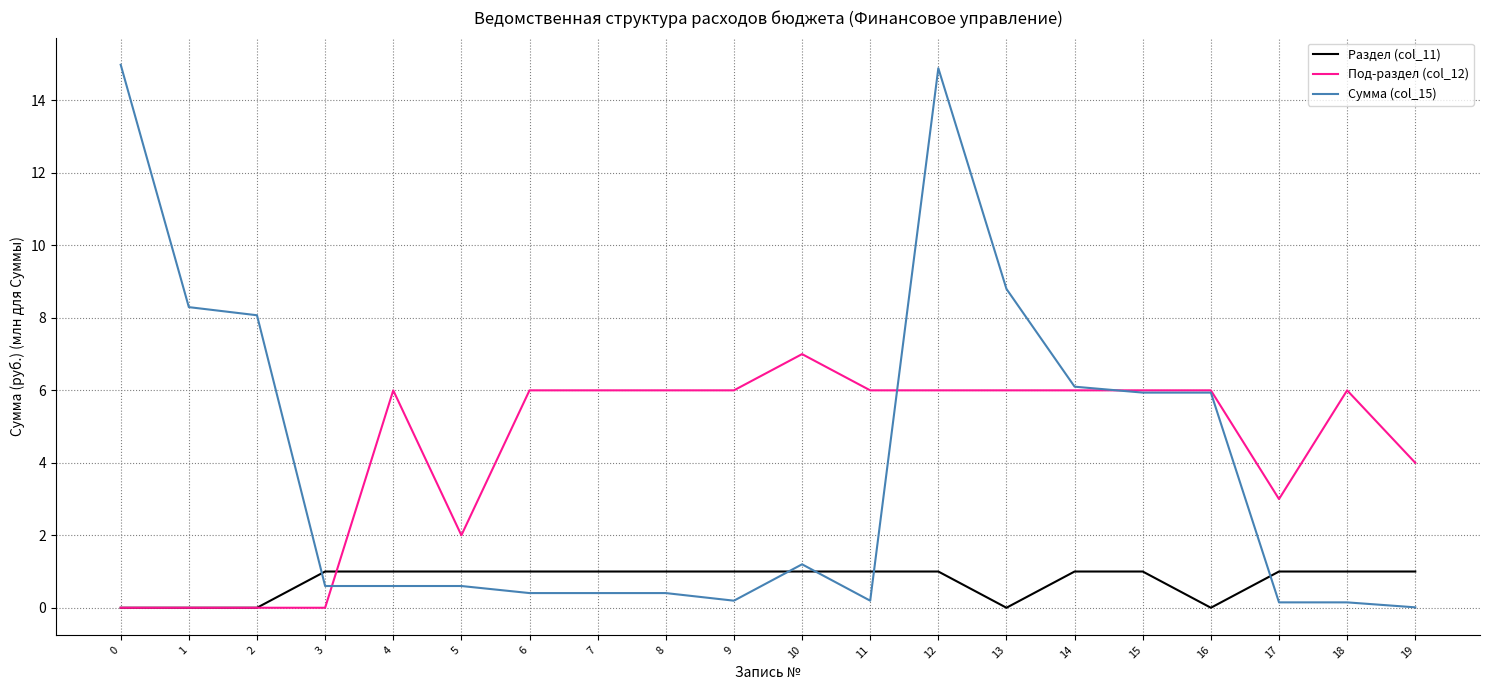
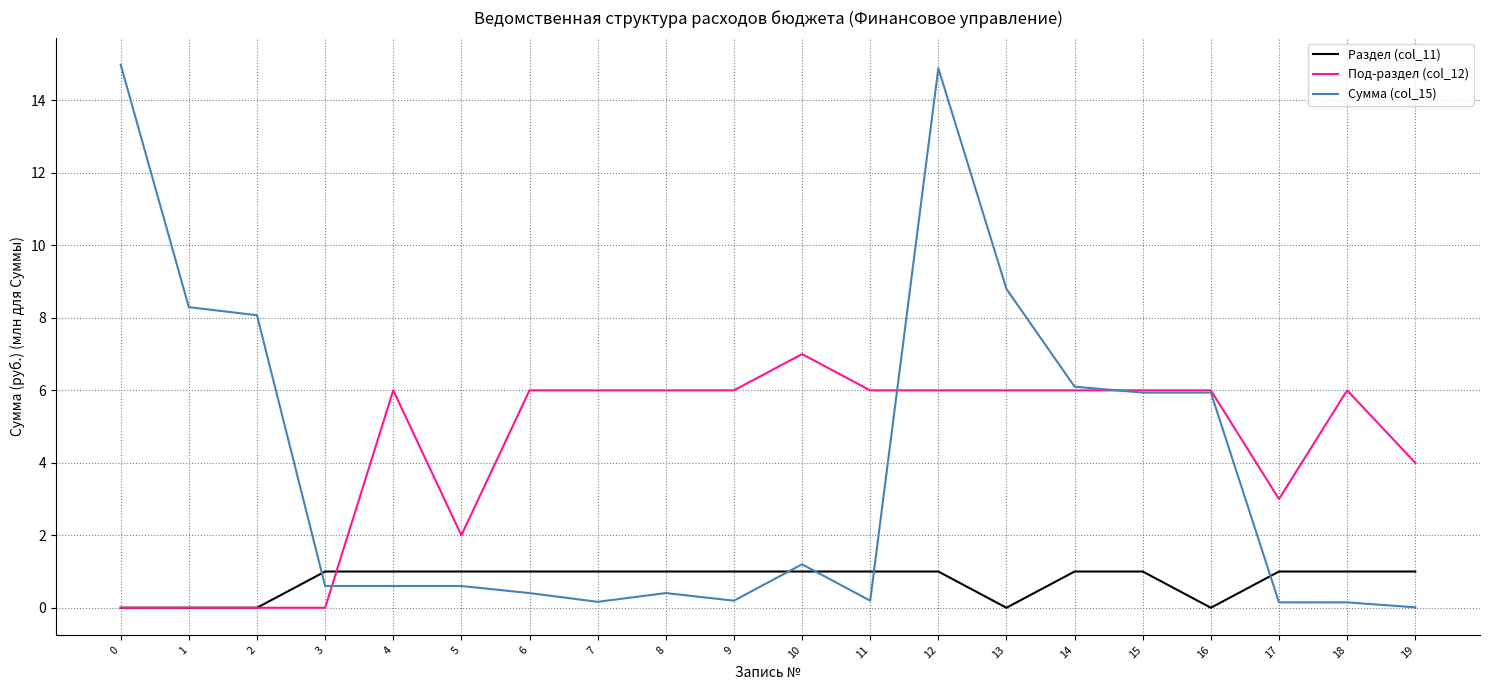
  {
    "Раздел (col_11)": {
      "3": 1.0,
      "4": 1.0,
      "5": 1.0,
      "6": 1.0,
      "7": 1.0,
      "8": 1.0,
      "9": 1.0,
      "10": 1.0,
      "11": 1.0,
      "12": 1.0,
      "13": 0.0,
      "14": 1.0,
      "15": 1.0,
      "16": 0.0,
      "17": 1.0,
      "18": 1.0,
      "19": 1.0
    },
    "Под-раздел (col_12)": {
      "3": 0.0,
      "4": 6.0,
      "5": 2.0,
      "6": 6.0,
      "7": 6.0,
      "8": 6.0,
      "9": 6.0,
      "10": 7.0,
      "11": 6.0,
      "12": 6.0,
      "13": 6.0,
      "14": 6.0,
      "17": 3.0,
      "18": 6.0,
      "19": 4.0
    },
    "Сумма (col_15)": {
      "0": 15.0,
      "1": 8.3,
      "2": 8.1,
      "3": 0.6,
      "4": 0.6,
      "5": 0.6,
      "6": 0.4,
-     "7": 0.4,
+     "7": 0.2,
      "8": 0.4,
      "9": 0.2,
      "10": 1.2,
      "11": 0.2,
      "12": 14.9,
      "13": 8.8,
      "14": 6.1,
      "17": 0.1,
      "18": 0.1,
      "19": 0.0
    }
  }
